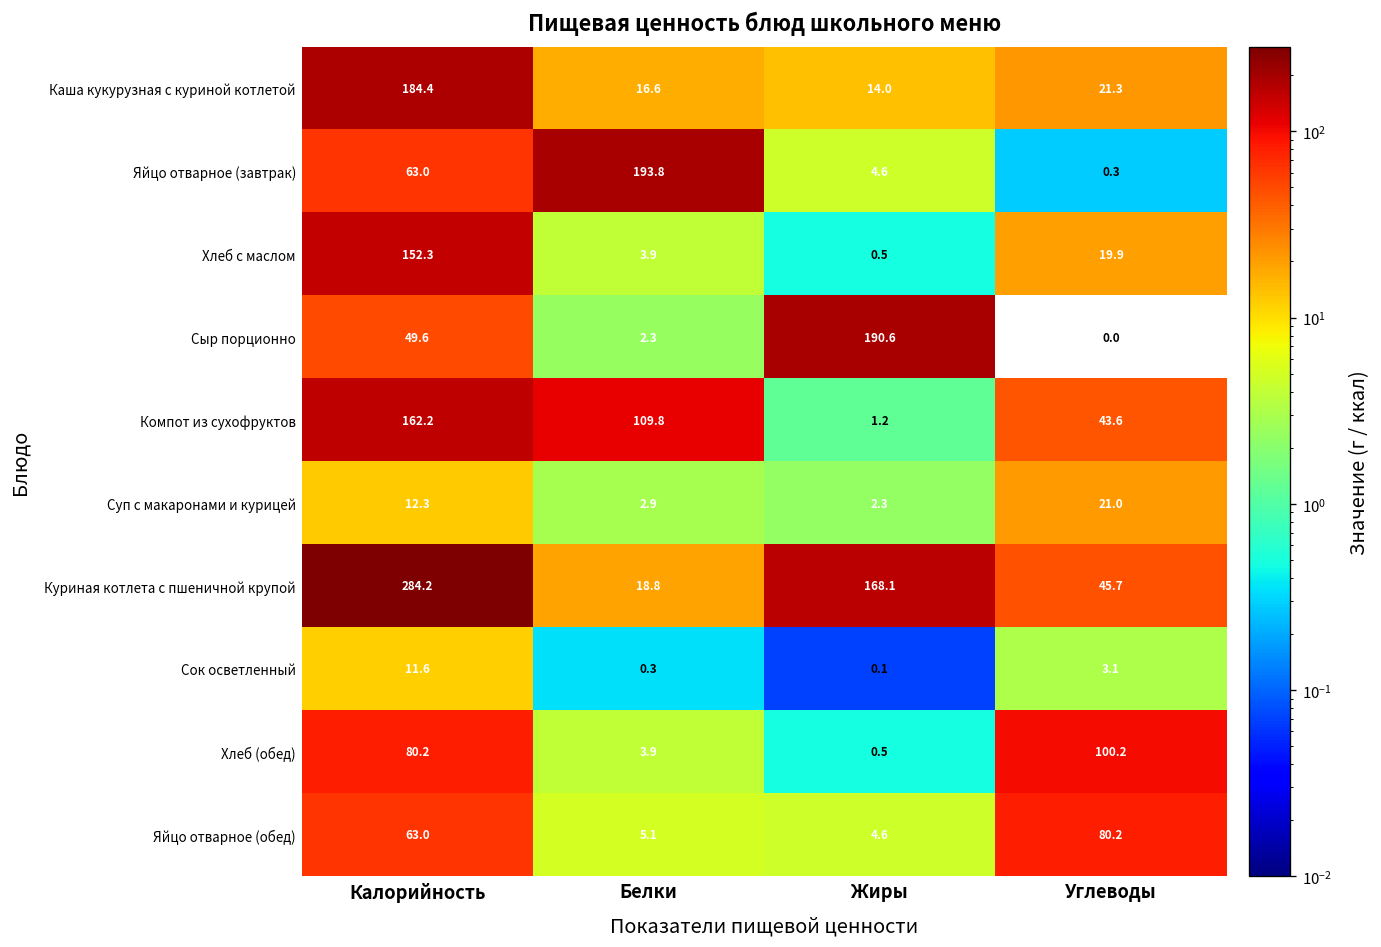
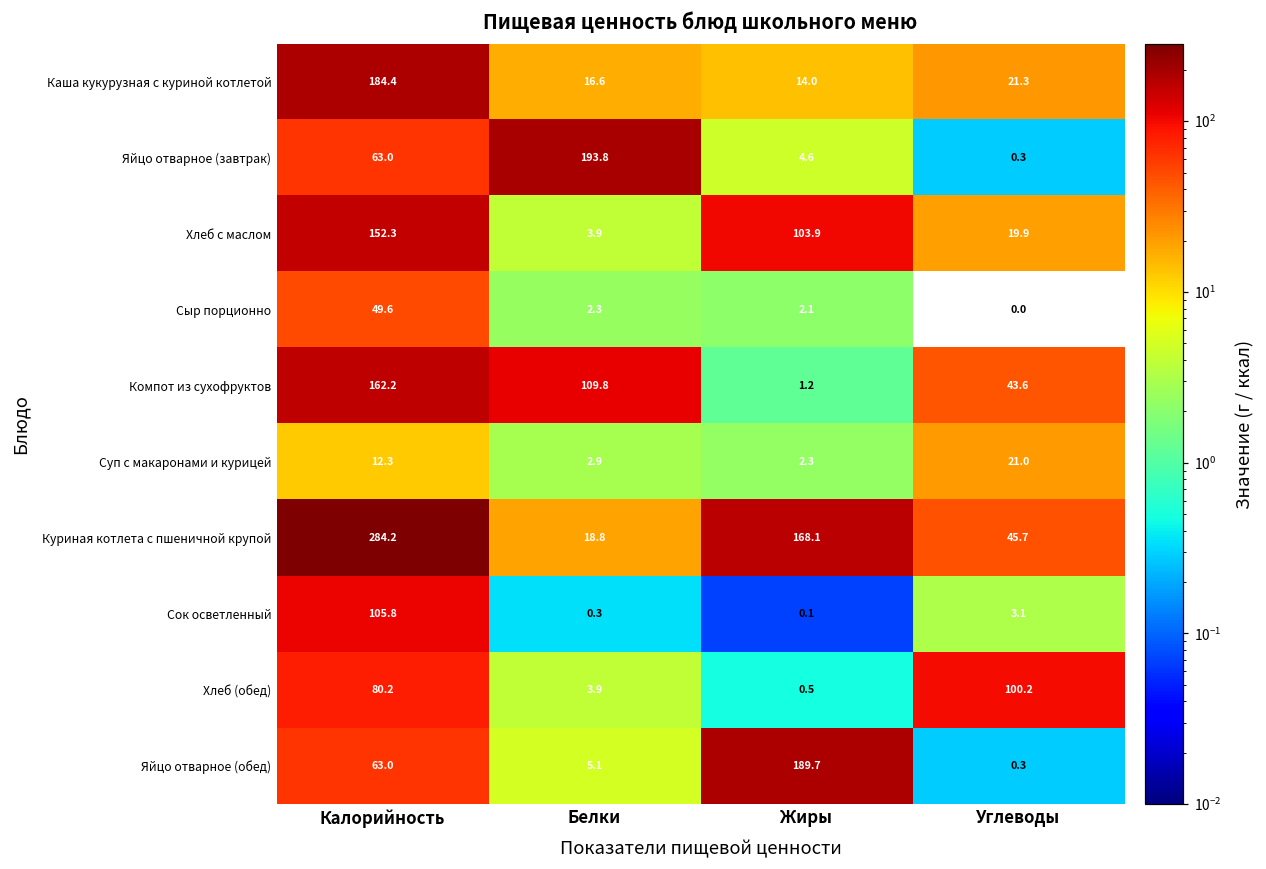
  {
    "Каша кукурузная с куриной котлетой": {
      "Калорийность": 184.4,
      "Белки": 16.6,
      "Жиры": 14.0,
      "Углеводы": 21.3
    },
    "Яйцо отварное (завтрак)": {
      "Калорийность": 63.0,
      "Белки": 193.8,
      "Жиры": 4.6,
      "Углеводы": 0.3
    },
    "Хлеб с маслом": {
      "Калорийность": 152.3,
      "Белки": 3.9,
-     "Жиры": 0.5,
+     "Жиры": 103.9,
      "Углеводы": 19.9
    },
    "Сыр порционно": {
      "Калорийность": 49.6,
      "Белки": 2.3,
-     "Жиры": 190.6,
+     "Жиры": 2.1,
      "Углеводы": 0.0
    },
    "Компот из сухофруктов": {
      "Калорийность": 162.2,
      "Белки": 109.8,
      "Жиры": 1.2,
      "Углеводы": 43.6
    },
    "Суп с макаронами и курицей": {
      "Калорийность": 12.3,
      "Белки": 2.9,
      "Жиры": 2.3,
      "Углеводы": 21.0
    },
    "Куриная котлета с пшеничной крупой": {
      "Калорийность": 284.2,
      "Белки": 18.8,
      "Жиры": 168.1,
      "Углеводы": 45.7
    },
    "Сок осветленный": {
-     "Калорийность": 11.6,
+     "Калорийность": 105.8,
      "Белки": 0.3,
      "Жиры": 0.1,
      "Углеводы": 3.1
    },
    "Хлеб (обед)": {
      "Калорийность": 80.2,
      "Белки": 3.9,
      "Жиры": 0.5,
      "Углеводы": 100.2
    },
    "Яйцо отварное (обед)": {
      "Калорийность": 63.0,
      "Белки": 5.1,
-     "Жиры": 4.6,
-     "Углеводы": 80.2
+     "Жиры": 189.7,
+     "Углеводы": 0.3
    }
  }
